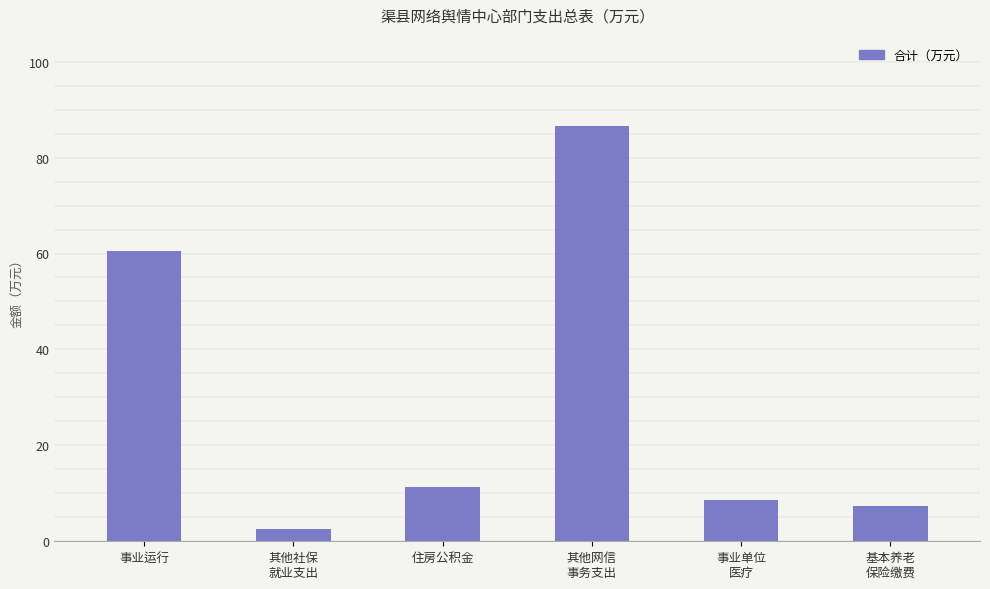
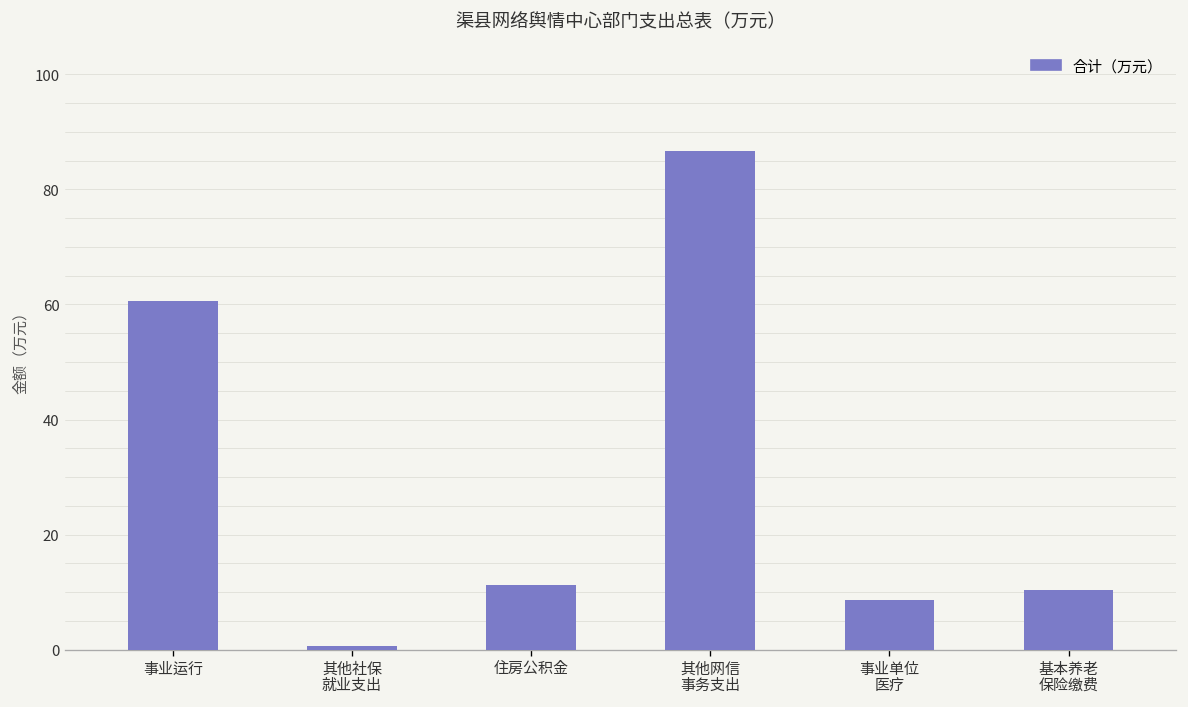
  {
    "事业运行": 61,
-   "其他社保 就业支出": 3,
+   "其他社保 就业支出": 1,
    "住房公积金": 11,
    "其他网信 事务支出": 87,
    "事业单位 医疗": 9,
-   "基本养老 保险缴费": 7
+   "基本养老 保险缴费": 10
  }
